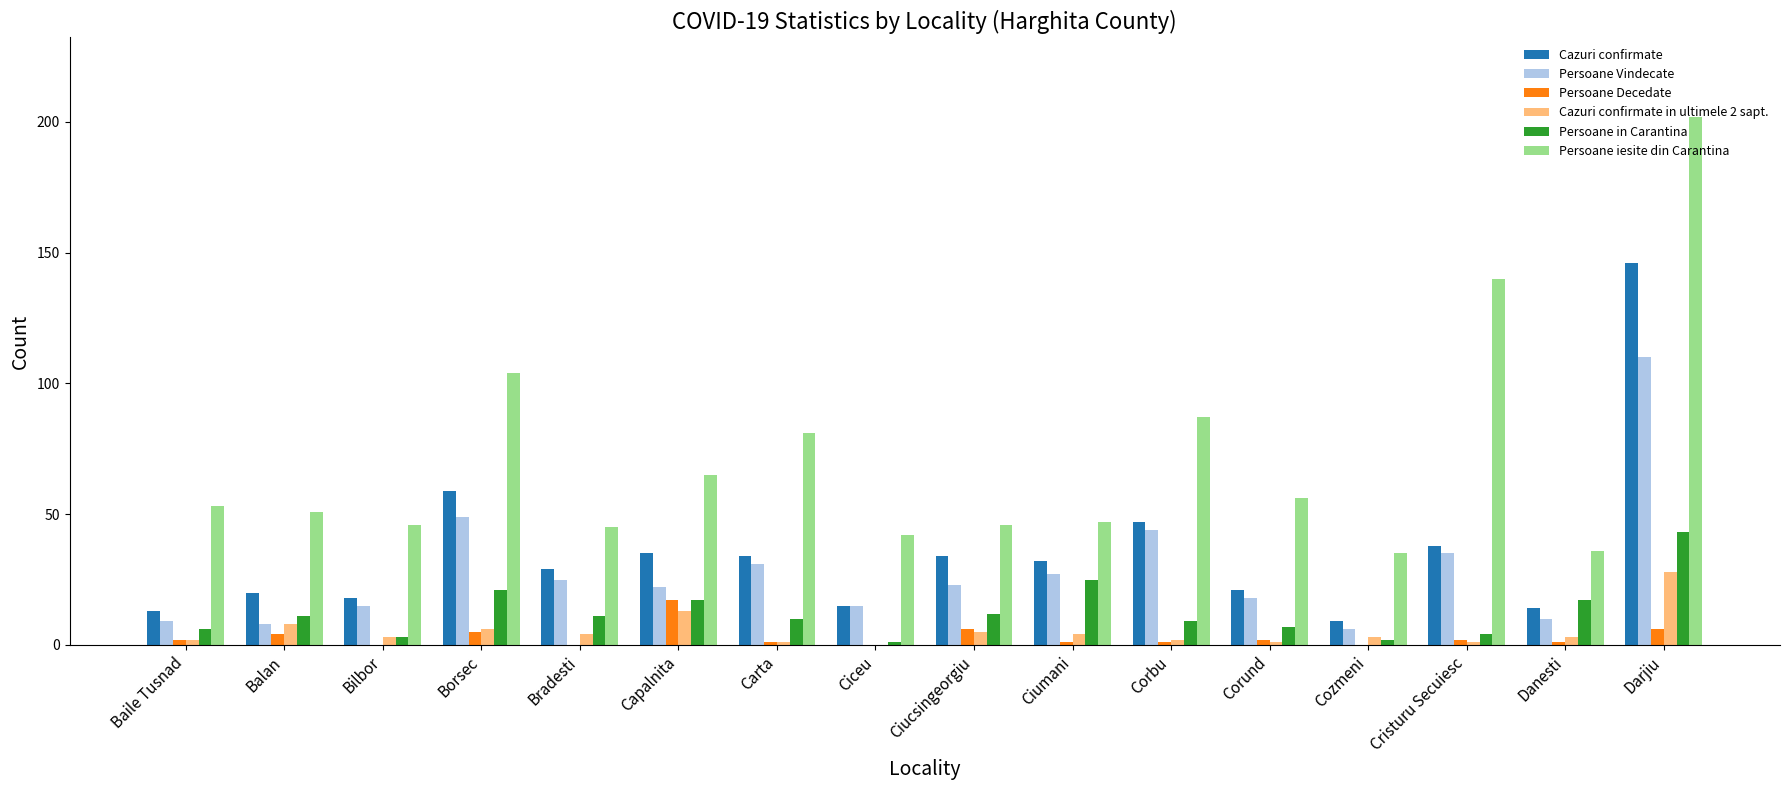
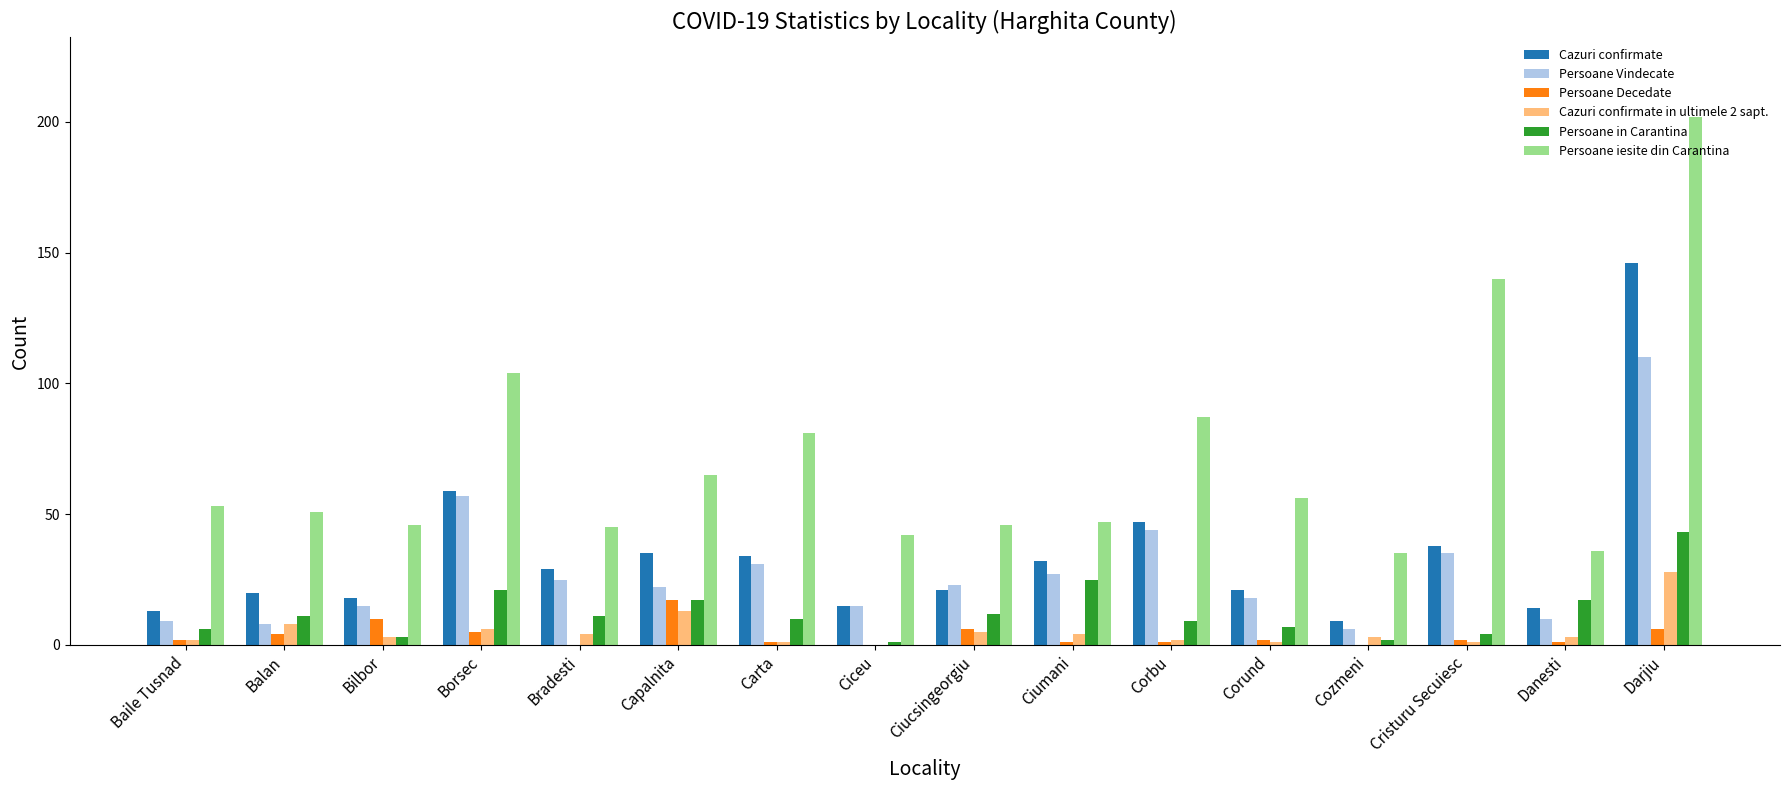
  {
    "Cazuri confirmate": {
      "Baile Tusnad": 13,
      "Balan": 20,
      "Bilbor": 18,
      "Borsec": 59,
      "Bradesti": 29,
      "Capalnita": 35,
      "Carta": 34,
      "Ciceu": 15,
-     "Ciucsingeorgiu": 34,
+     "Ciucsingeorgiu": 21,
      "Ciumani": 32,
      "Corbu": 47,
      "Corund": 21,
      "Cozmeni": 9,
      "Cristuru Secuiesc": 38,
      "Danesti": 14,
      "Darjiu": 146
    },
    "Persoane Vindecate": {
      "Baile Tusnad": 9,
      "Balan": 8,
      "Bilbor": 15,
-     "Borsec": 49,
+     "Borsec": 57,
      "Bradesti": 25,
      "Capalnita": 22,
      "Carta": 31,
      "Ciceu": 15,
      "Ciucsingeorgiu": 23,
      "Ciumani": 27,
      "Corbu": 44,
      "Corund": 18,
      "Cozmeni": 6,
      "Cristuru Secuiesc": 35,
      "Danesti": 10,
      "Darjiu": 110
    },
    "Persoane Decedate": {
      "Baile Tusnad": 2,
      "Balan": 4,
-     "Bilbor": 0,
+     "Bilbor": 10,
      "Borsec": 5,
      "Bradesti": 0,
      "Capalnita": 17,
      "Carta": 1,
      "Ciceu": 0,
      "Ciucsingeorgiu": 6,
      "Ciumani": 1,
      "Corbu": 1,
      "Corund": 2,
      "Cozmeni": 0,
      "Cristuru Secuiesc": 2,
      "Danesti": 1,
      "Darjiu": 6
    },
    "Cazuri confirmate in ultimele 2 sapt.": {
      "Baile Tusnad": 2,
      "Balan": 8,
      "Bilbor": 3,
      "Borsec": 6,
      "Bradesti": 4,
      "Capalnita": 13,
      "Carta": 1,
      "Ciceu": 0,
      "Ciucsingeorgiu": 5,
      "Ciumani": 4,
      "Corbu": 2,
      "Corund": 1,
      "Cozmeni": 3,
      "Cristuru Secuiesc": 1,
      "Danesti": 3,
      "Darjiu": 28
    },
    "Persoane in Carantina": {
      "Baile Tusnad": 6,
      "Balan": 11,
      "Bilbor": 3,
      "Borsec": 21,
      "Bradesti": 11,
      "Capalnita": 17,
      "Carta": 10,
      "Ciceu": 1,
      "Ciucsingeorgiu": 12,
      "Ciumani": 25,
      "Corbu": 9,
      "Corund": 7,
      "Cozmeni": 2,
      "Cristuru Secuiesc": 4,
      "Danesti": 17,
      "Darjiu": 43
    },
    "Persoane iesite din Carantina": {
      "Baile Tusnad": 53,
      "Balan": 51,
      "Bilbor": 46,
      "Borsec": 104,
      "Bradesti": 45,
      "Capalnita": 65,
      "Carta": 81,
      "Ciceu": 42,
      "Ciucsingeorgiu": 46,
      "Ciumani": 47,
      "Corbu": 87,
      "Corund": 56,
      "Cozmeni": 35,
      "Cristuru Secuiesc": 140,
      "Danesti": 36,
      "Darjiu": 202
    }
  }
